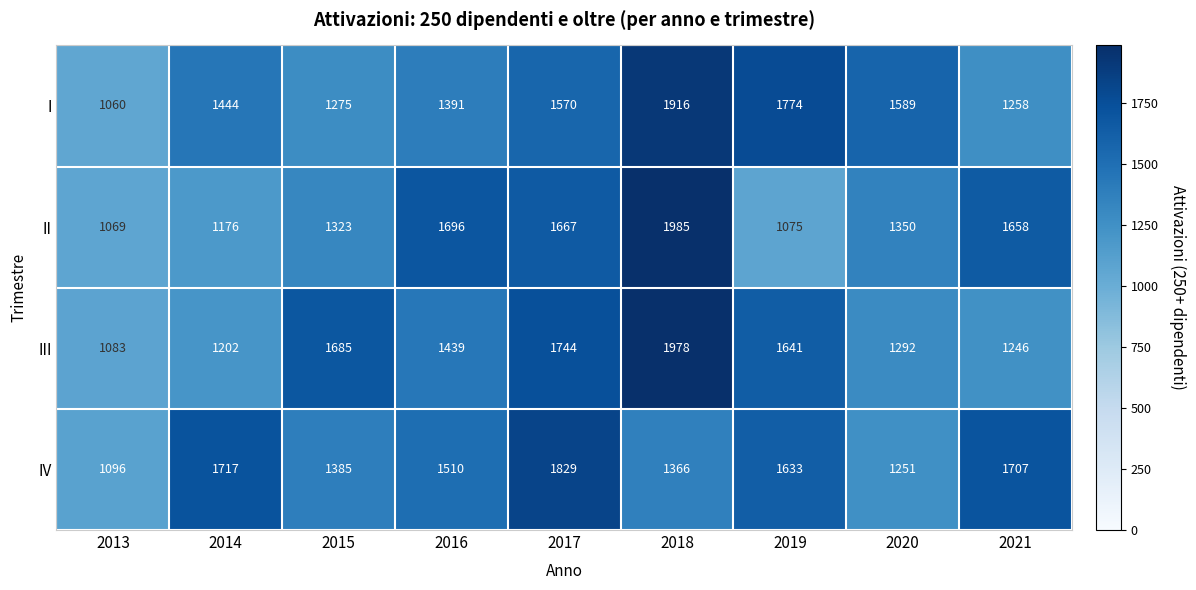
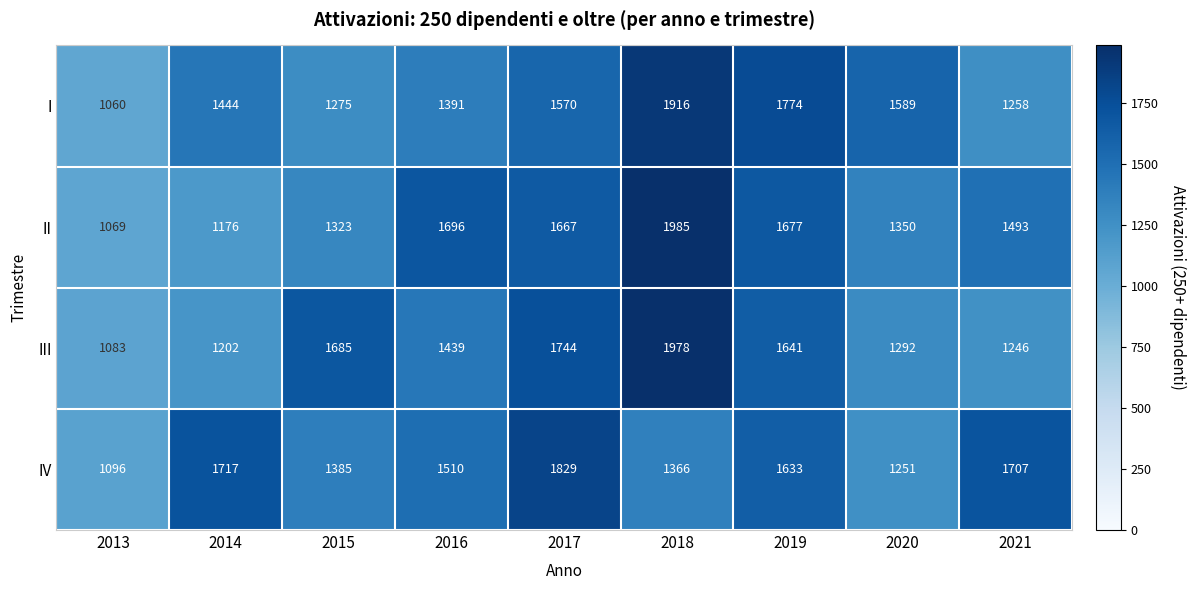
  {
    "I": {
      "2013": 1060,
      "2014": 1444,
      "2015": 1275,
      "2016": 1391,
      "2017": 1570,
      "2018": 1916,
      "2019": 1774,
      "2020": 1589,
      "2021": 1258
    },
    "II": {
      "2013": 1069,
      "2014": 1176,
      "2015": 1323,
      "2016": 1696,
      "2017": 1667,
      "2018": 1985,
-     "2019": 1075,
+     "2019": 1677,
      "2020": 1350,
-     "2021": 1658
+     "2021": 1493
    },
    "III": {
      "2013": 1083,
      "2014": 1202,
      "2015": 1685,
      "2016": 1439,
      "2017": 1744,
      "2018": 1978,
      "2019": 1641,
      "2020": 1292,
      "2021": 1246
    },
    "IV": {
      "2013": 1096,
      "2014": 1717,
      "2015": 1385,
      "2016": 1510,
      "2017": 1829,
      "2018": 1366,
      "2019": 1633,
      "2020": 1251,
      "2021": 1707
    }
  }
